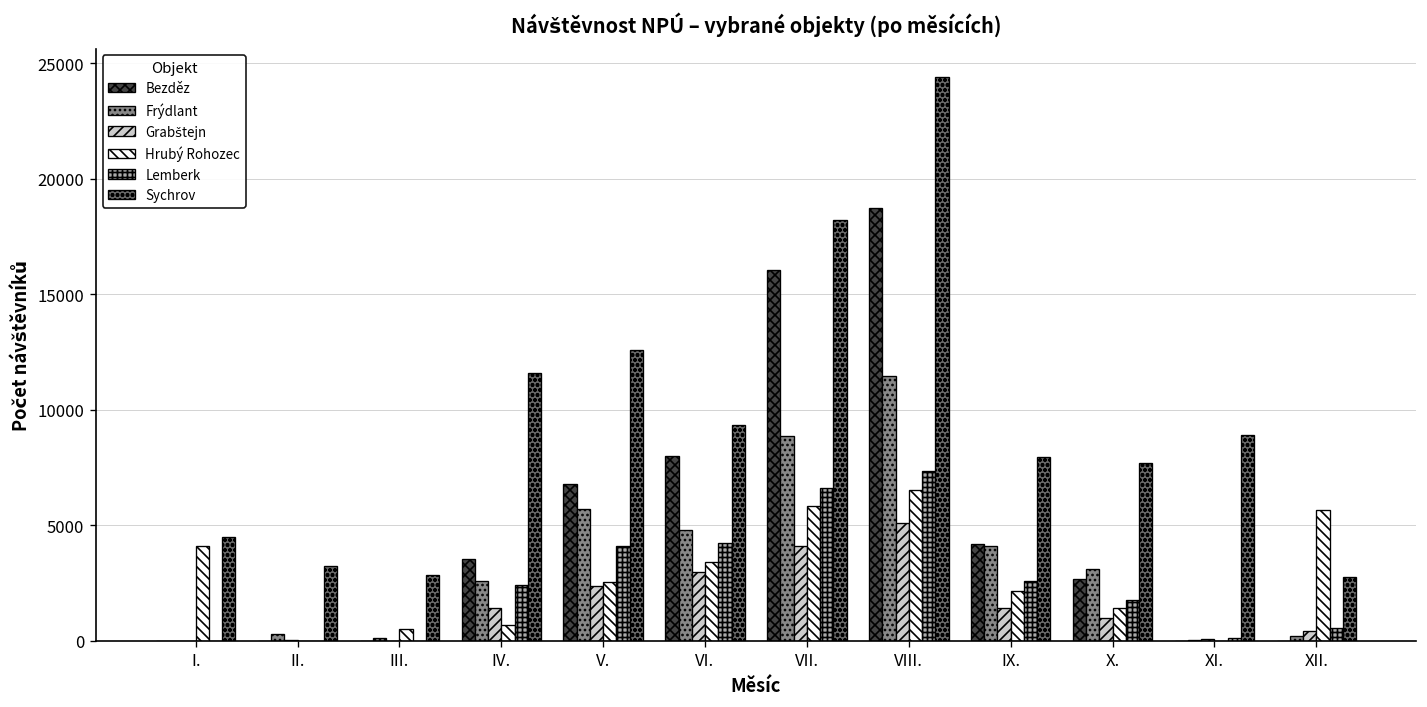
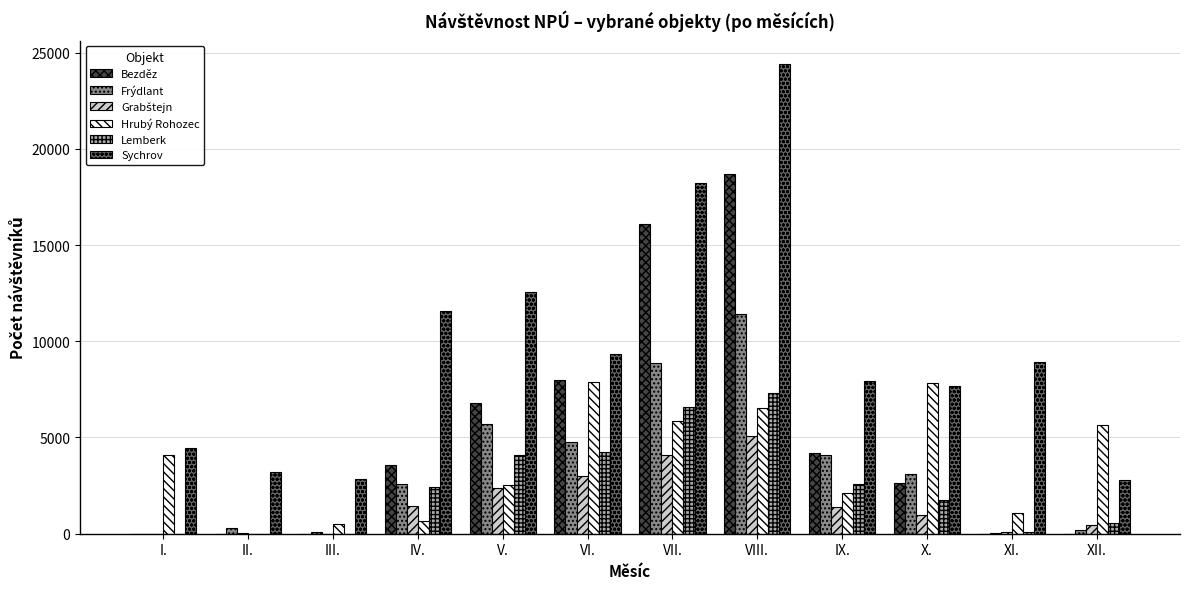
  {
    "Hrubý Rohozec": {
      "I.": 4100,
      "II.": 0,
      "III.": 500,
      "IV.": 700,
      "V.": 2500,
-     "VI.": 3400,
+     "VI.": 7900,
      "VII.": 5800,
      "VIII.": 6500,
      "IX.": 2100,
-     "X.": 1400,
-     "XI.": 0,
+     "X.": 7900,
+     "XI.": 1100,
      "XII.": 5700
    }
  }
